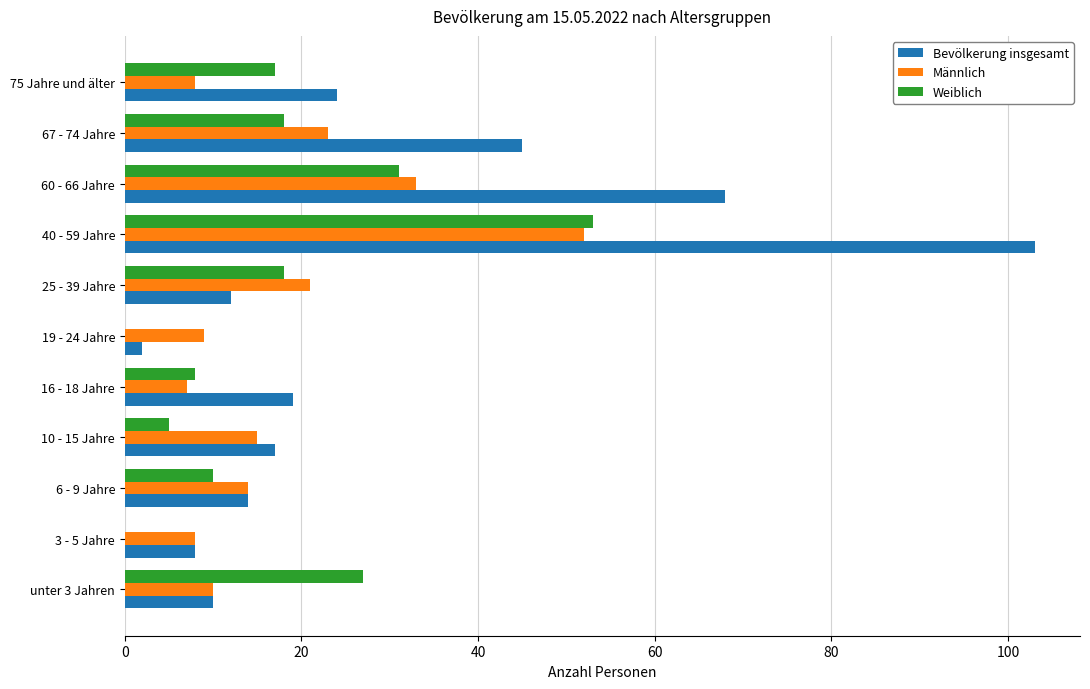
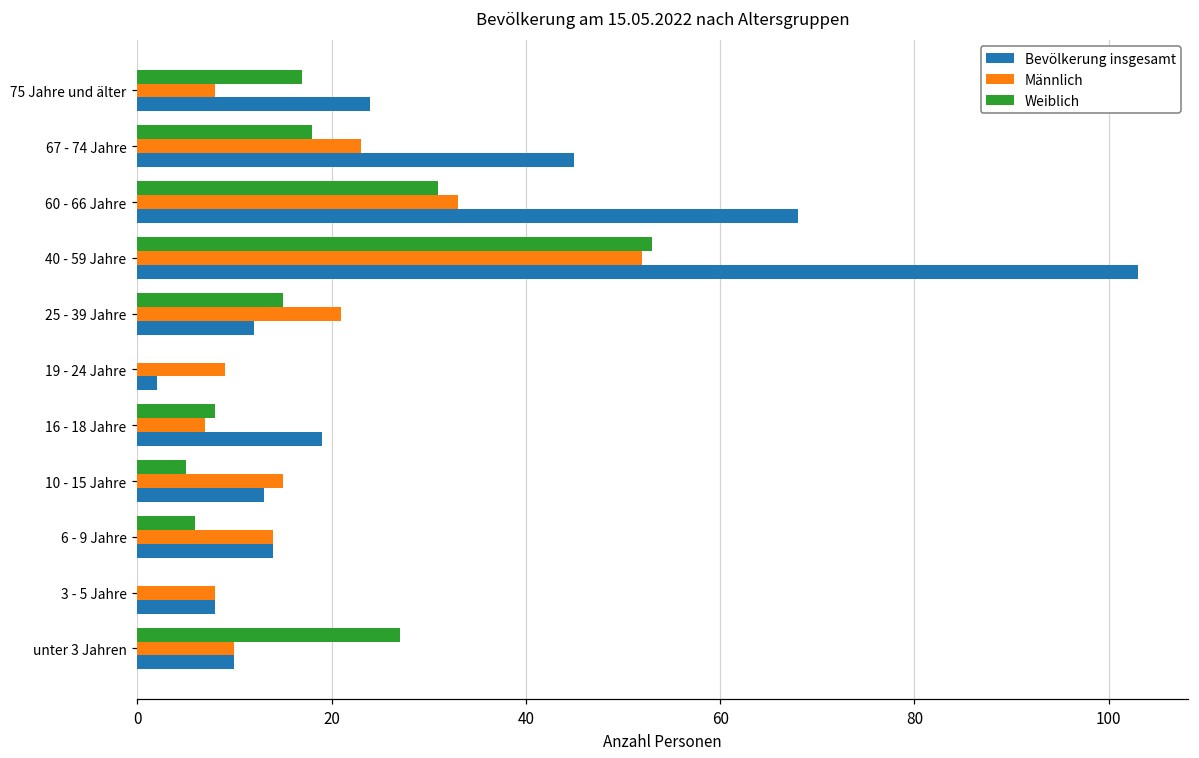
  {
    "Bevölkerung insgesamt": {
      "75 Jahre und älter": 24,
      "67 - 74 Jahre": 45,
      "60 - 66 Jahre": 68,
      "40 - 59 Jahre": 103,
      "25 - 39 Jahre": 12,
      "19 - 24 Jahre": 2,
      "16 - 18 Jahre": 19,
-     "10 - 15 Jahre": 17,
+     "10 - 15 Jahre": 13,
      "6 - 9 Jahre": 14,
      "3 - 5 Jahre": 8,
      "unter 3 Jahren": 10
    },
    "Männlich": {
      "75 Jahre und älter": 8,
      "67 - 74 Jahre": 23,
      "60 - 66 Jahre": 33,
      "40 - 59 Jahre": 52,
      "25 - 39 Jahre": 21,
      "19 - 24 Jahre": 9,
      "16 - 18 Jahre": 7,
      "10 - 15 Jahre": 15,
      "6 - 9 Jahre": 14,
      "3 - 5 Jahre": 8,
      "unter 3 Jahren": 10
    },
    "Weiblich": {
      "75 Jahre und älter": 17,
      "67 - 74 Jahre": 18,
      "60 - 66 Jahre": 31,
      "40 - 59 Jahre": 53,
-     "25 - 39 Jahre": 18,
+     "25 - 39 Jahre": 15,
      "19 - 24 Jahre": 0,
      "16 - 18 Jahre": 8,
      "10 - 15 Jahre": 5,
-     "6 - 9 Jahre": 10,
+     "6 - 9 Jahre": 6,
      "3 - 5 Jahre": 0,
      "unter 3 Jahren": 27
    }
  }
